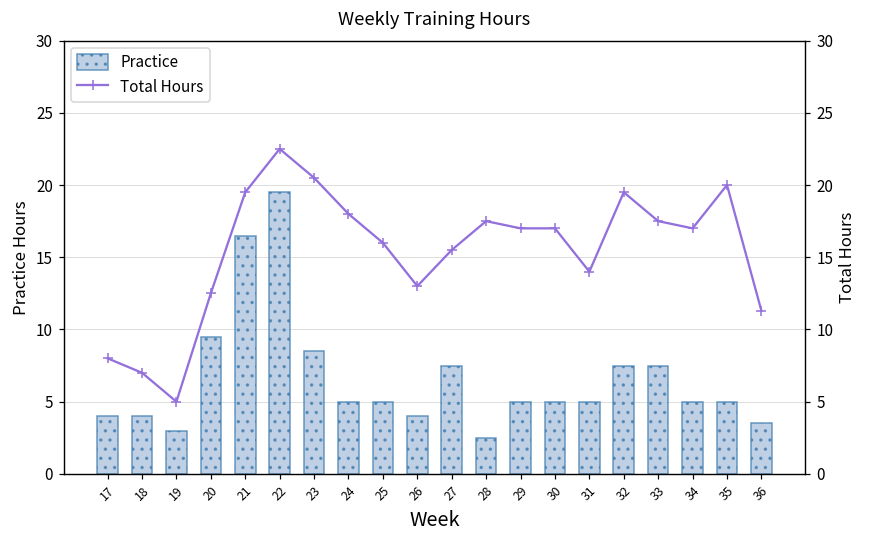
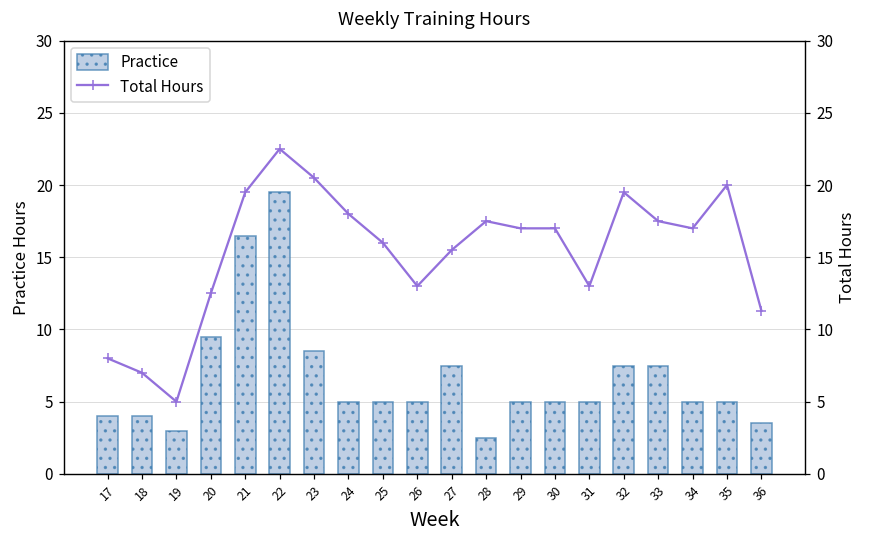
  {
    "Practice": {
      "17": 4,
      "18": 4,
      "19": 3,
      "20": 9.5,
      "21": 16.5,
      "22": 19.5,
      "23": 8.5,
      "24": 5,
      "25": 5,
-     "26": 4,
+     "26": 5,
      "27": 7.5,
      "28": 2.5,
      "29": 5,
      "30": 5,
      "31": 5,
      "32": 7.5,
      "33": 7.5,
      "34": 5,
      "35": 5,
      "36": 3.5
    },
    "Total Hours": {
      "17": 8,
      "18": 7,
      "19": 5,
      "20": 12.5,
      "21": 19.5,
      "22": 22.5,
      "23": 20.5,
      "24": 18,
      "25": 16,
      "26": 13,
      "27": 15.5,
      "28": 17.5,
      "29": 17,
      "30": 17,
-     "31": 14,
+     "31": 13,
      "32": 19.5,
      "33": 17.5,
      "34": 17,
      "35": 20,
      "36": 11.3
    }
  }
